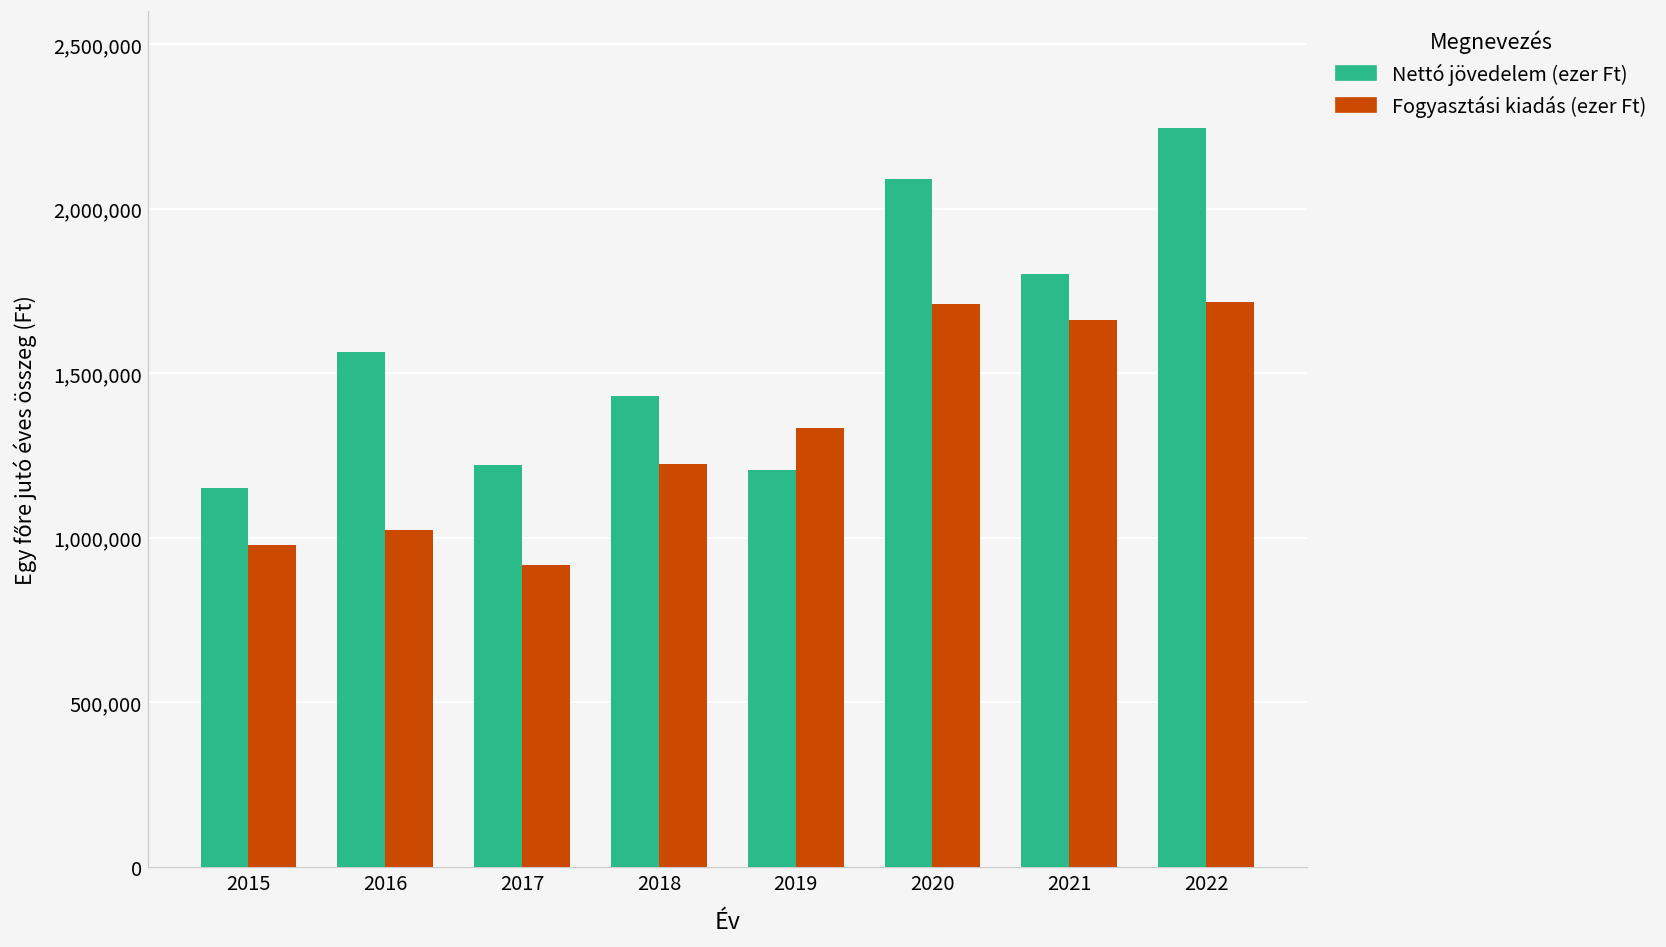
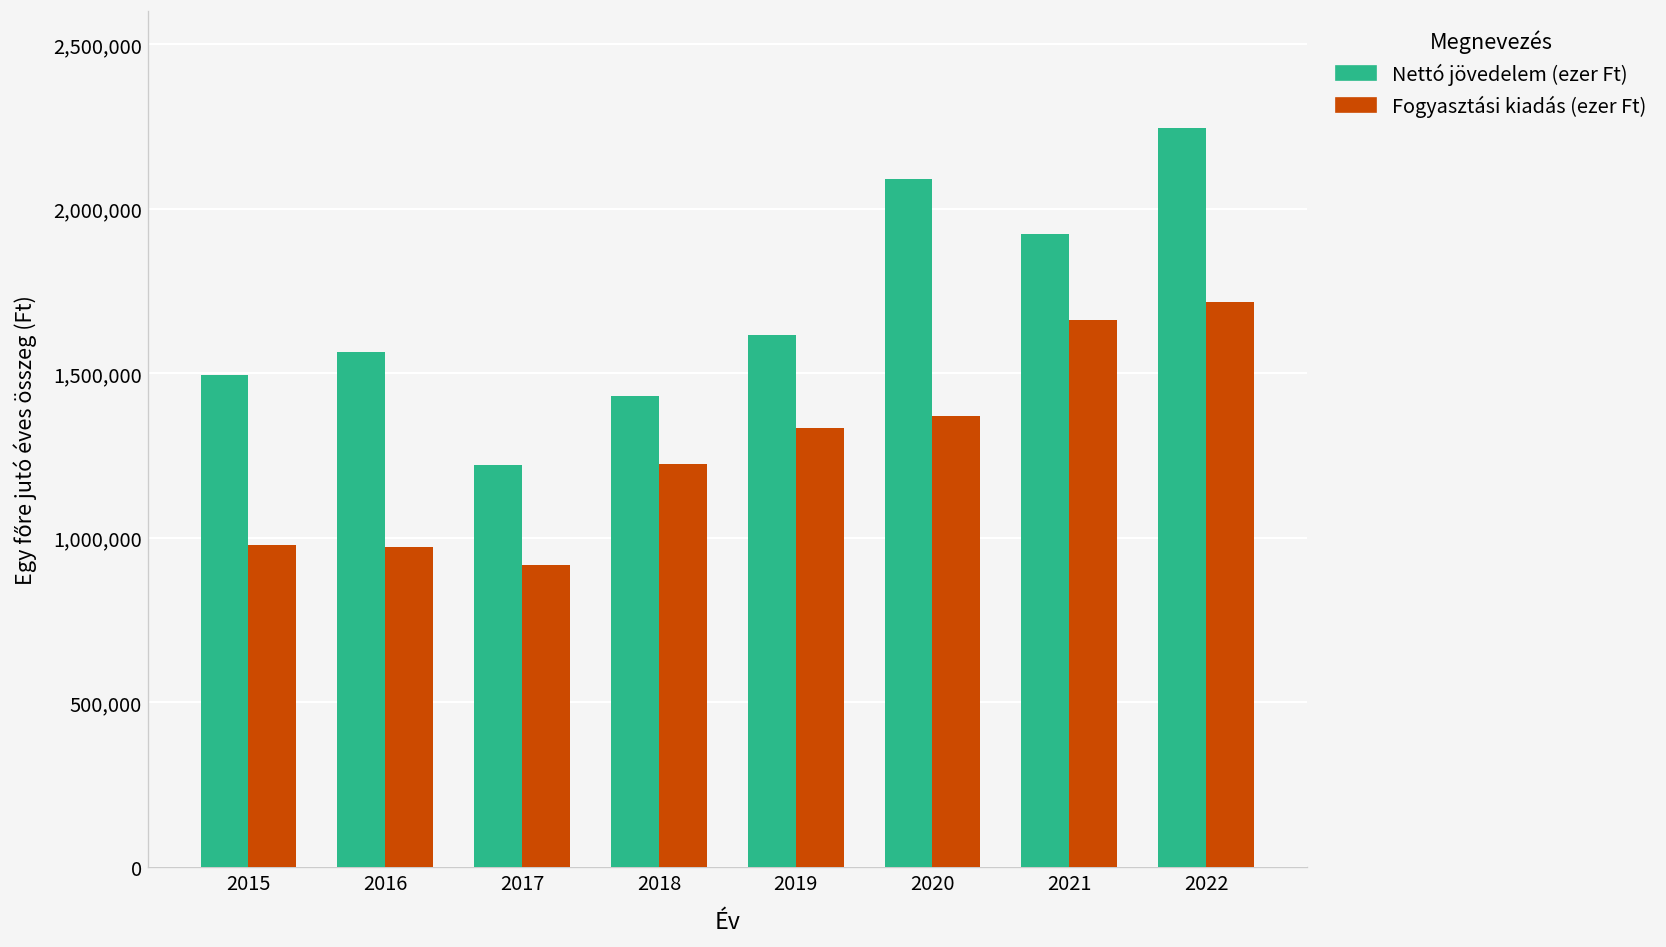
  {
    "Nettó jövedelem (ezer Ft)": {
-     "2015": "1,150,000",
+     "2015": "1,500,000",
      "2016": "1,560,000",
      "2017": "1,220,000",
      "2018": "1,430,000",
-     "2019": "1,210,000",
+     "2019": "1,620,000",
      "2020": "2,090,000",
-     "2021": "1,800,000",
+     "2021": "1,920,000",
      "2022": "2,240,000"
    },
    "Fogyasztási kiadás (ezer Ft)": {
      "2015": "980,000",
-     "2016": "1,020,000",
+     "2016": "970,000",
      "2017": "920,000",
      "2018": "1,220,000",
      "2019": "1,330,000",
-     "2020": "1,710,000",
+     "2020": "1,370,000",
      "2021": "1,660,000",
      "2022": "1,720,000"
    }
  }
